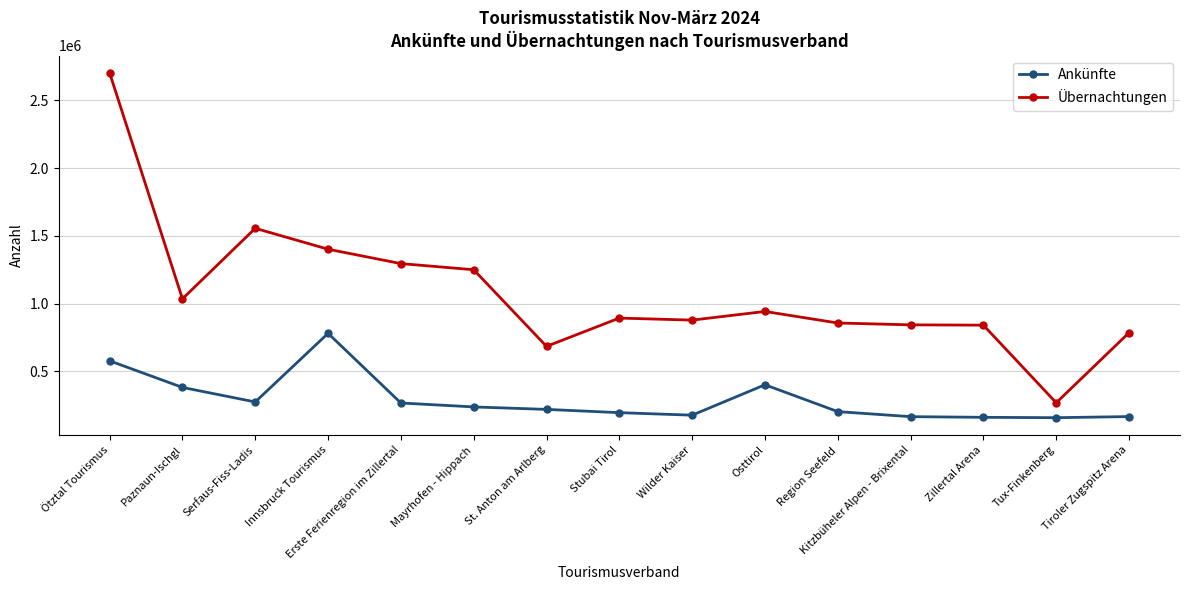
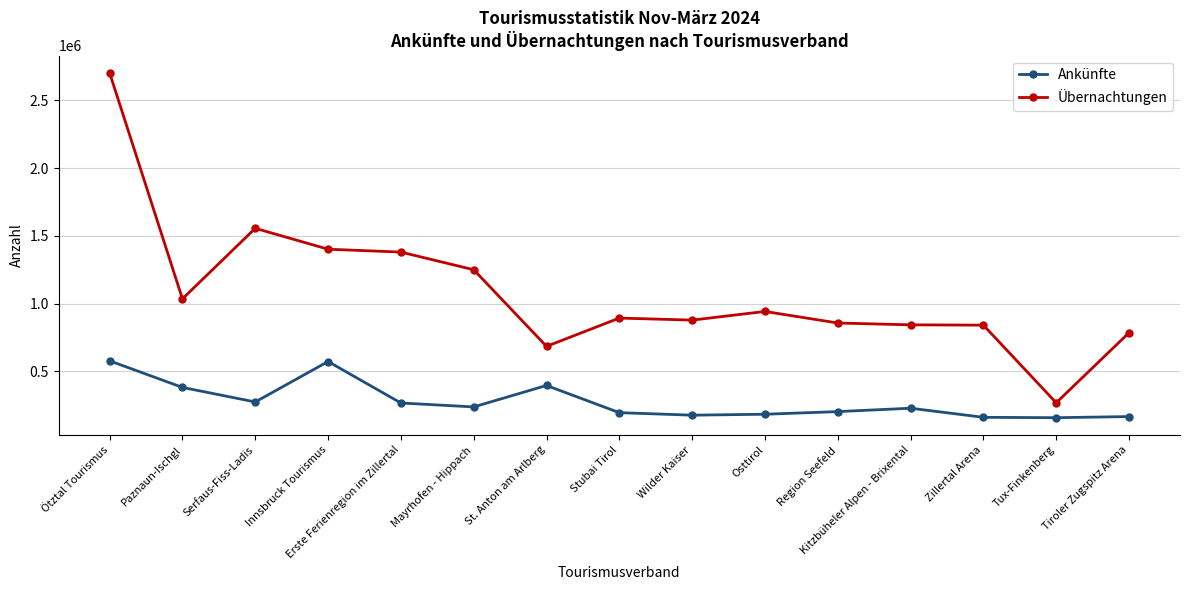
  {
    "Ankünfte": {
      "Ötztal Tourismus": 580000,
      "Paznaun-Ischgl": 380000,
      "Serfaus-Fiss-Ladis": 270000,
-     "Innsbruck Tourismus": 780000,
+     "Innsbruck Tourismus": 570000,
      "Erste Ferienregion im Zillertal": 270000,
      "Mayrhofen - Hippach": 240000,
-     "St. Anton am Arlberg": 220000,
+     "St. Anton am Arlberg": 400000,
      "Stubai Tirol": 200000,
      "Wilder Kaiser": 180000,
-     "Osttirol": 400000,
+     "Osttirol": 180000,
      "Region Seefeld": 200000,
-     "Kitzbüheler Alpen - Brixental": 170000,
+     "Kitzbüheler Alpen - Brixental": 230000,
      "Zillertal Arena": 160000,
      "Tux-Finkenberg": 160000,
      "Tiroler Zugspitz Arena": 170000
    },
    "Übernachtungen": {
      "Ötztal Tourismus": 2700000,
      "Paznaun-Ischgl": 1040000,
      "Serfaus-Fiss-Ladis": 1560000,
      "Innsbruck Tourismus": 1400000,
-     "Erste Ferienregion im Zillertal": 1300000,
+     "Erste Ferienregion im Zillertal": 1380000,
      "Mayrhofen - Hippach": 1250000,
      "St. Anton am Arlberg": 690000,
      "Stubai Tirol": 890000,
      "Wilder Kaiser": 880000,
      "Osttirol": 940000,
      "Region Seefeld": 860000,
      "Kitzbüheler Alpen - Brixental": 840000,
      "Zillertal Arena": 840000,
      "Tux-Finkenberg": 270000,
      "Tiroler Zugspitz Arena": 790000
    }
  }
